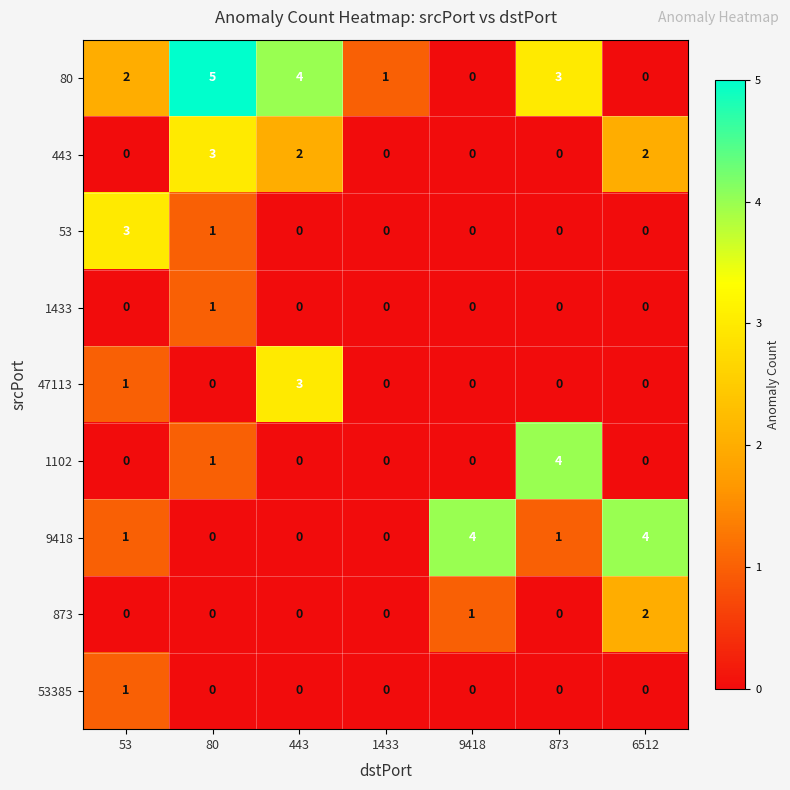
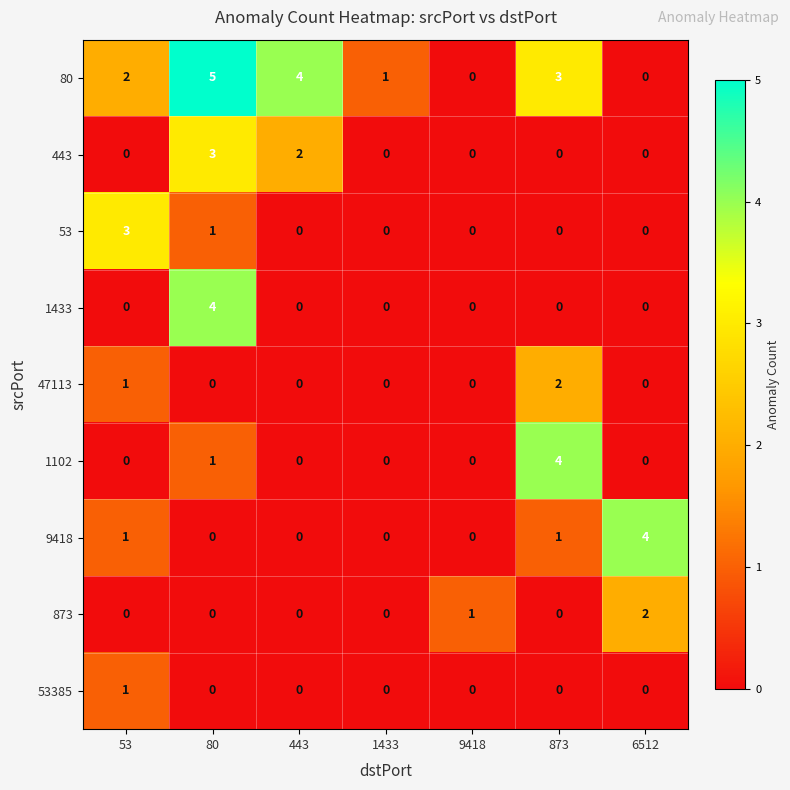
  {
    "80": {
      "53": 2,
      "80": 5,
      "443": 4,
      "1433": 1,
      "9418": 0,
      "873": 3,
      "6512": 0
    },
    "443": {
      "53": 0,
      "80": 3,
      "443": 2,
      "1433": 0,
      "9418": 0,
      "873": 0,
-     "6512": 2
+     "6512": 0
    },
    "53": {
      "53": 3,
      "80": 1,
      "443": 0,
      "1433": 0,
      "9418": 0,
      "873": 0,
      "6512": 0
    },
    "1433": {
      "53": 0,
-     "80": 1,
+     "80": 4,
      "443": 0,
      "1433": 0,
      "9418": 0,
      "873": 0,
      "6512": 0
    },
    "47113": {
      "53": 1,
      "80": 0,
-     "443": 3,
+     "443": 0,
      "1433": 0,
      "9418": 0,
-     "873": 0,
+     "873": 2,
      "6512": 0
    },
    "1102": {
      "53": 0,
      "80": 1,
      "443": 0,
      "1433": 0,
      "9418": 0,
      "873": 4,
      "6512": 0
    },
    "9418": {
      "53": 1,
      "80": 0,
      "443": 0,
      "1433": 0,
-     "9418": 4,
+     "9418": 0,
      "873": 1,
      "6512": 4
    },
    "873": {
      "53": 0,
      "80": 0,
      "443": 0,
      "1433": 0,
      "9418": 1,
      "873": 0,
      "6512": 2
    },
    "53385": {
      "53": 1,
      "80": 0,
      "443": 0,
      "1433": 0,
      "9418": 0,
      "873": 0,
      "6512": 0
    }
  }
